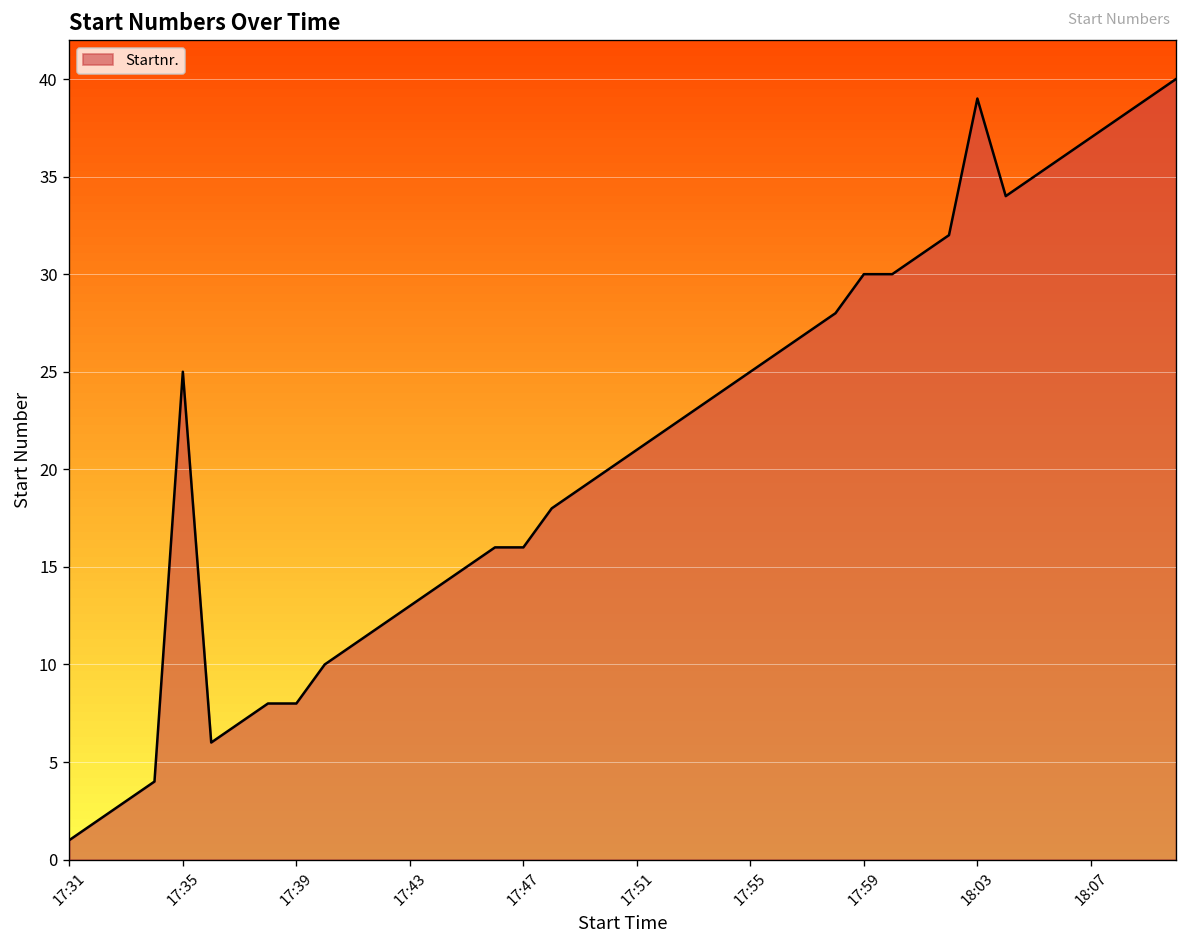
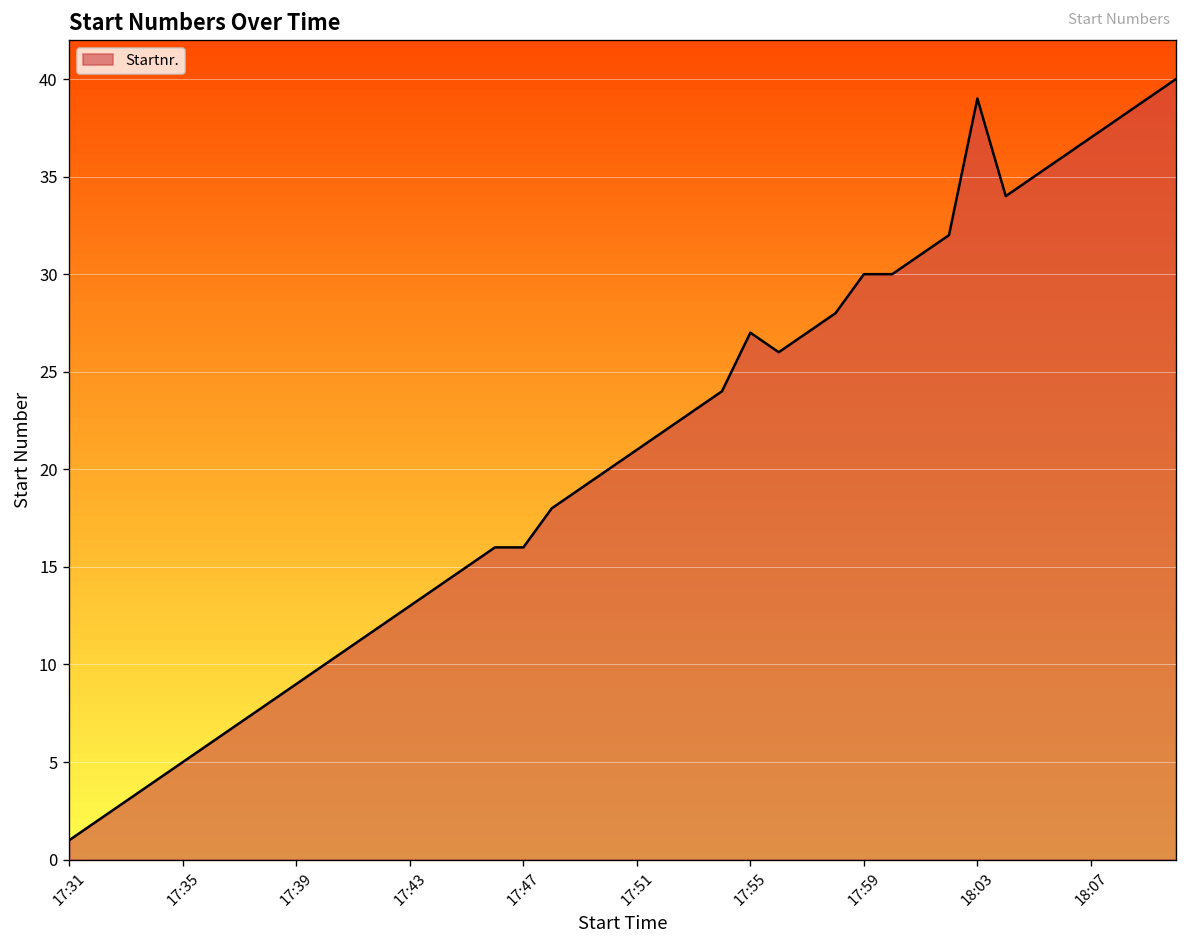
  {
    "17:31": 1,
-   "17:35": 25,
-   "17:39": 8,
+   "17:35": 5,
+   "17:39": 9,
    "17:43": 13,
    "17:47": 16,
    "17:51": 21,
-   "17:55": 25,
+   "17:55": 27,
    "17:59": 30,
    "18:03": 39,
    "18:07": 37
  }
